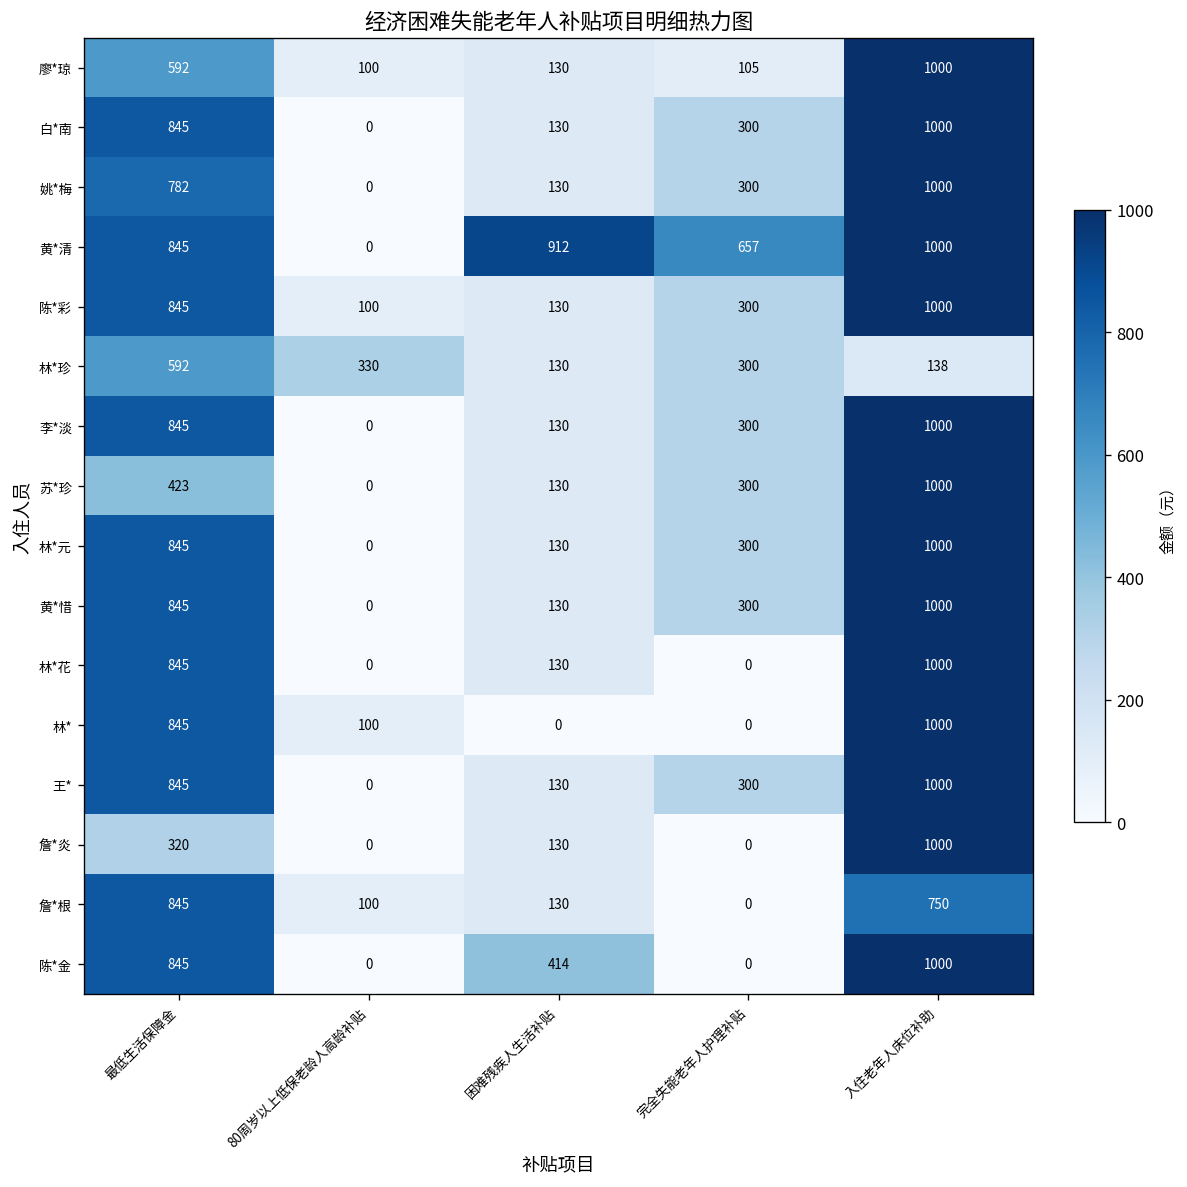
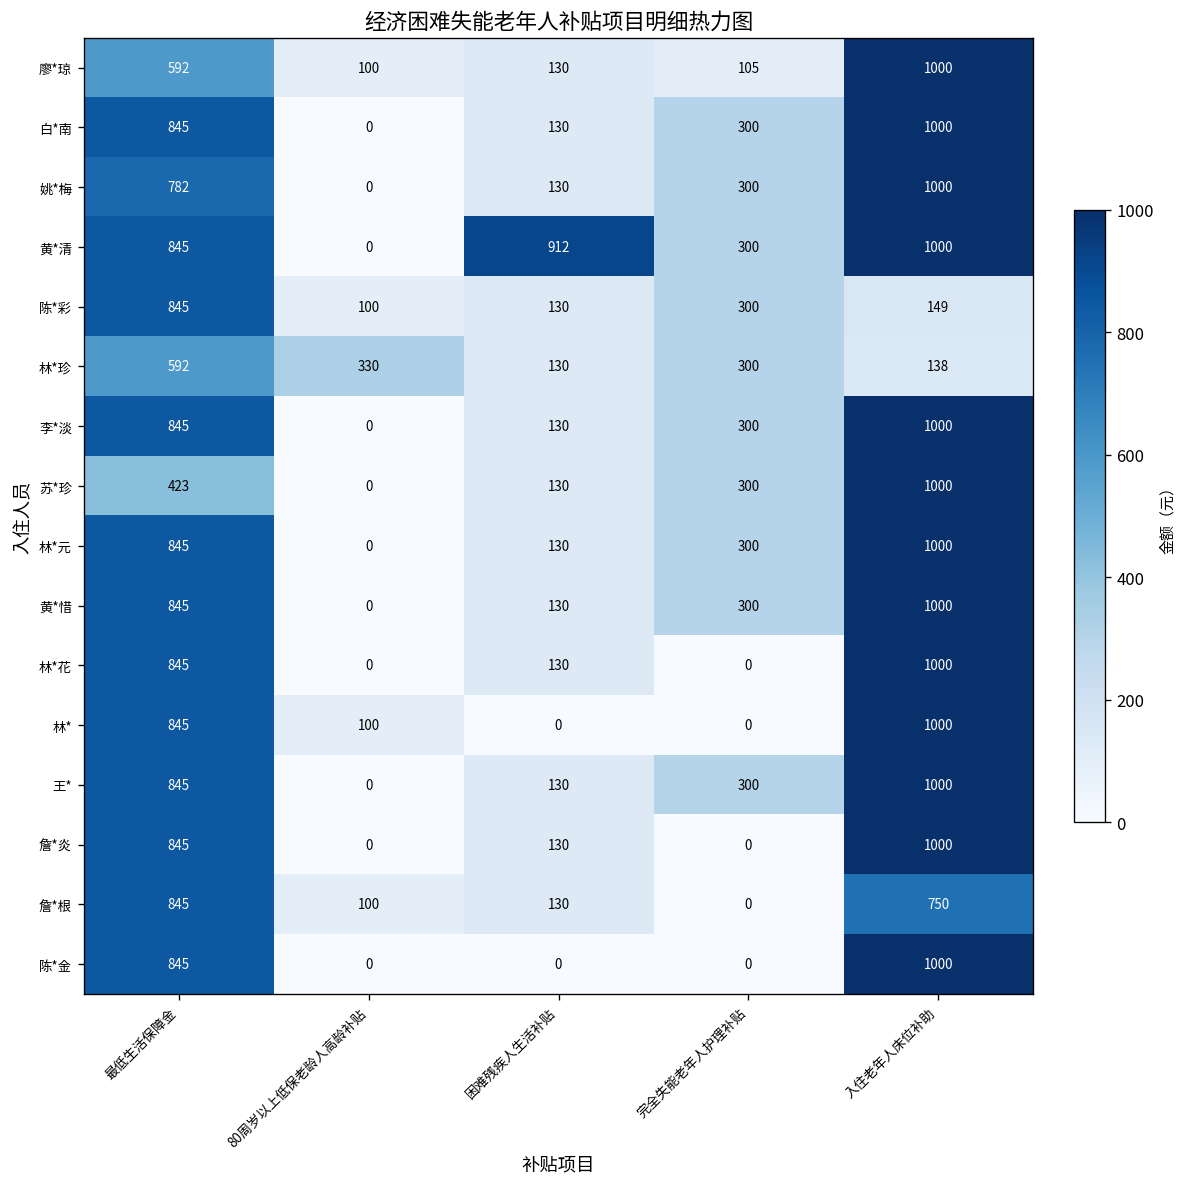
  {
    "廖*琼": {
      "最低生活保障金": 592,
      "80周岁以上低保老龄人高龄补贴": 100,
      "困难残疾人生活补贴": 130,
      "完全失能老年人护理补贴": 105,
      "入住老年人床位补助": 1000
    },
    "白*南": {
      "最低生活保障金": 845,
      "80周岁以上低保老龄人高龄补贴": 0,
      "困难残疾人生活补贴": 130,
      "完全失能老年人护理补贴": 300,
      "入住老年人床位补助": 1000
    },
    "姚*梅": {
      "最低生活保障金": 782,
      "80周岁以上低保老龄人高龄补贴": 0,
      "困难残疾人生活补贴": 130,
      "完全失能老年人护理补贴": 300,
      "入住老年人床位补助": 1000
    },
    "黄*清": {
      "最低生活保障金": 845,
      "80周岁以上低保老龄人高龄补贴": 0,
      "困难残疾人生活补贴": 912,
-     "完全失能老年人护理补贴": 657,
+     "完全失能老年人护理补贴": 300,
      "入住老年人床位补助": 1000
    },
    "陈*彩": {
      "最低生活保障金": 845,
      "80周岁以上低保老龄人高龄补贴": 100,
      "困难残疾人生活补贴": 130,
      "完全失能老年人护理补贴": 300,
-     "入住老年人床位补助": 1000
+     "入住老年人床位补助": 149
    },
    "林*珍": {
      "最低生活保障金": 592,
      "80周岁以上低保老龄人高龄补贴": 330,
      "困难残疾人生活补贴": 130,
      "完全失能老年人护理补贴": 300,
      "入住老年人床位补助": 138
    },
    "李*淡": {
      "最低生活保障金": 845,
      "80周岁以上低保老龄人高龄补贴": 0,
      "困难残疾人生活补贴": 130,
      "完全失能老年人护理补贴": 300,
      "入住老年人床位补助": 1000
    },
    "苏*珍": {
      "最低生活保障金": 423,
      "80周岁以上低保老龄人高龄补贴": 0,
      "困难残疾人生活补贴": 130,
      "完全失能老年人护理补贴": 300,
      "入住老年人床位补助": 1000
    },
    "林*元": {
      "最低生活保障金": 845,
      "80周岁以上低保老龄人高龄补贴": 0,
      "困难残疾人生活补贴": 130,
      "完全失能老年人护理补贴": 300,
      "入住老年人床位补助": 1000
    },
    "黄*惜": {
      "最低生活保障金": 845,
      "80周岁以上低保老龄人高龄补贴": 0,
      "困难残疾人生活补贴": 130,
      "完全失能老年人护理补贴": 300,
      "入住老年人床位补助": 1000
    },
    "林*花": {
      "最低生活保障金": 845,
      "80周岁以上低保老龄人高龄补贴": 0,
      "困难残疾人生活补贴": 130,
      "完全失能老年人护理补贴": 0,
      "入住老年人床位补助": 1000
    },
    "林*": {
      "最低生活保障金": 845,
      "80周岁以上低保老龄人高龄补贴": 100,
      "困难残疾人生活补贴": 0,
      "完全失能老年人护理补贴": 0,
      "入住老年人床位补助": 1000
    },
    "王*": {
      "最低生活保障金": 845,
      "80周岁以上低保老龄人高龄补贴": 0,
      "困难残疾人生活补贴": 130,
      "完全失能老年人护理补贴": 300,
      "入住老年人床位补助": 1000
    },
    "詹*炎": {
-     "最低生活保障金": 320,
+     "最低生活保障金": 845,
      "80周岁以上低保老龄人高龄补贴": 0,
      "困难残疾人生活补贴": 130,
      "完全失能老年人护理补贴": 0,
      "入住老年人床位补助": 1000
    },
    "詹*根": {
      "最低生活保障金": 845,
      "80周岁以上低保老龄人高龄补贴": 100,
      "困难残疾人生活补贴": 130,
      "完全失能老年人护理补贴": 0,
      "入住老年人床位补助": 750
    },
    "陈*金": {
      "最低生活保障金": 845,
      "80周岁以上低保老龄人高龄补贴": 0,
-     "困难残疾人生活补贴": 414,
+     "困难残疾人生活补贴": 0,
      "完全失能老年人护理补贴": 0,
      "入住老年人床位补助": 1000
    }
  }
